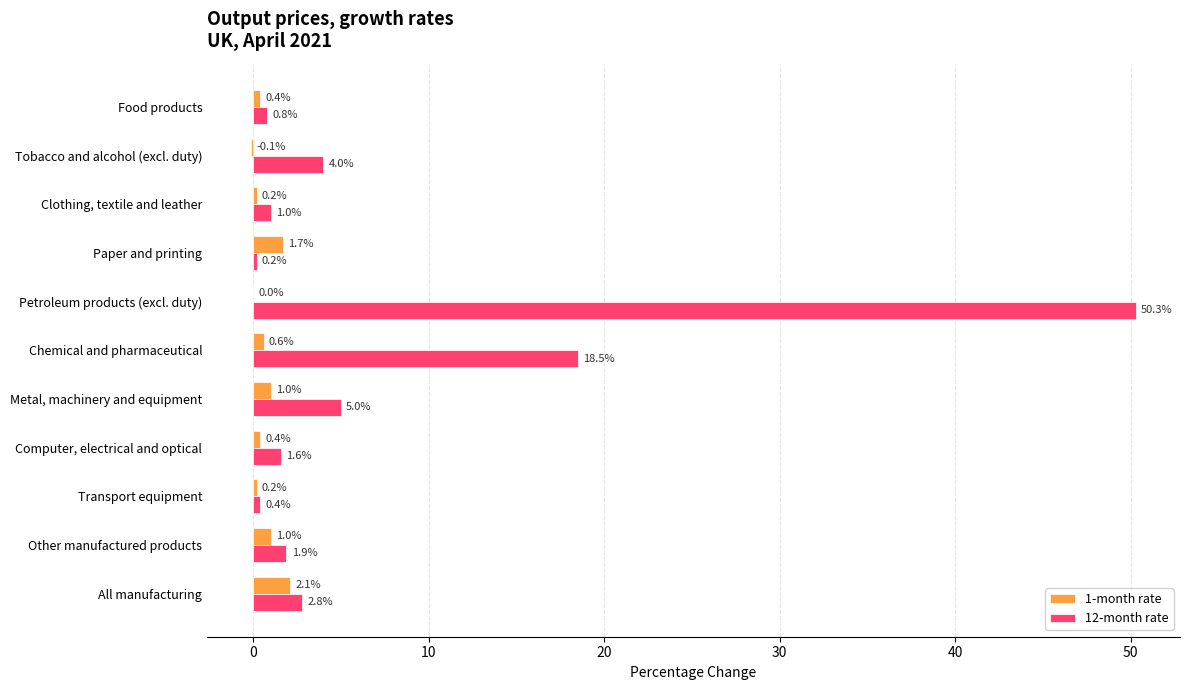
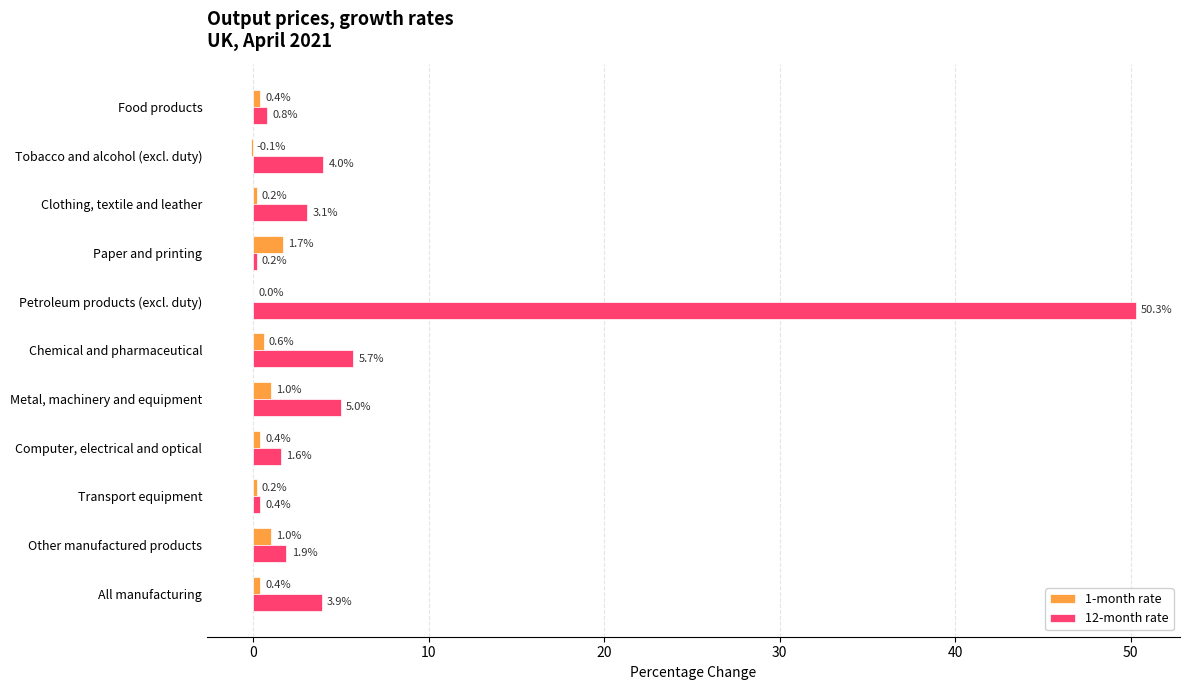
  {
    "1-month rate": {
      "Food products": "0.4%",
      "Tobacco and alcohol (excl. duty)": "-0.1%",
      "Clothing, textile and leather": "0.2%",
      "Paper and printing": "1.7%",
      "Petroleum products (excl. duty)": "0.0%",
      "Chemical and pharmaceutical": "0.6%",
      "Metal, machinery and equipment": "1.0%",
      "Computer, electrical and optical": "0.4%",
      "Transport equipment": "0.2%",
      "Other manufactured products": "1.0%",
-     "All manufacturing": "2.1%"
+     "All manufacturing": "0.4%"
    },
    "12-month rate": {
      "Food products": "0.8%",
      "Tobacco and alcohol (excl. duty)": "4.0%",
-     "Clothing, textile and leather": "1.0%",
+     "Clothing, textile and leather": "3.1%",
      "Paper and printing": "0.2%",
      "Petroleum products (excl. duty)": "50.3%",
-     "Chemical and pharmaceutical": "18.5%",
+     "Chemical and pharmaceutical": "5.7%",
      "Metal, machinery and equipment": "5.0%",
      "Computer, electrical and optical": "1.6%",
      "Transport equipment": "0.4%",
      "Other manufactured products": "1.9%",
-     "All manufacturing": "2.8%"
+     "All manufacturing": "3.9%"
    }
  }
